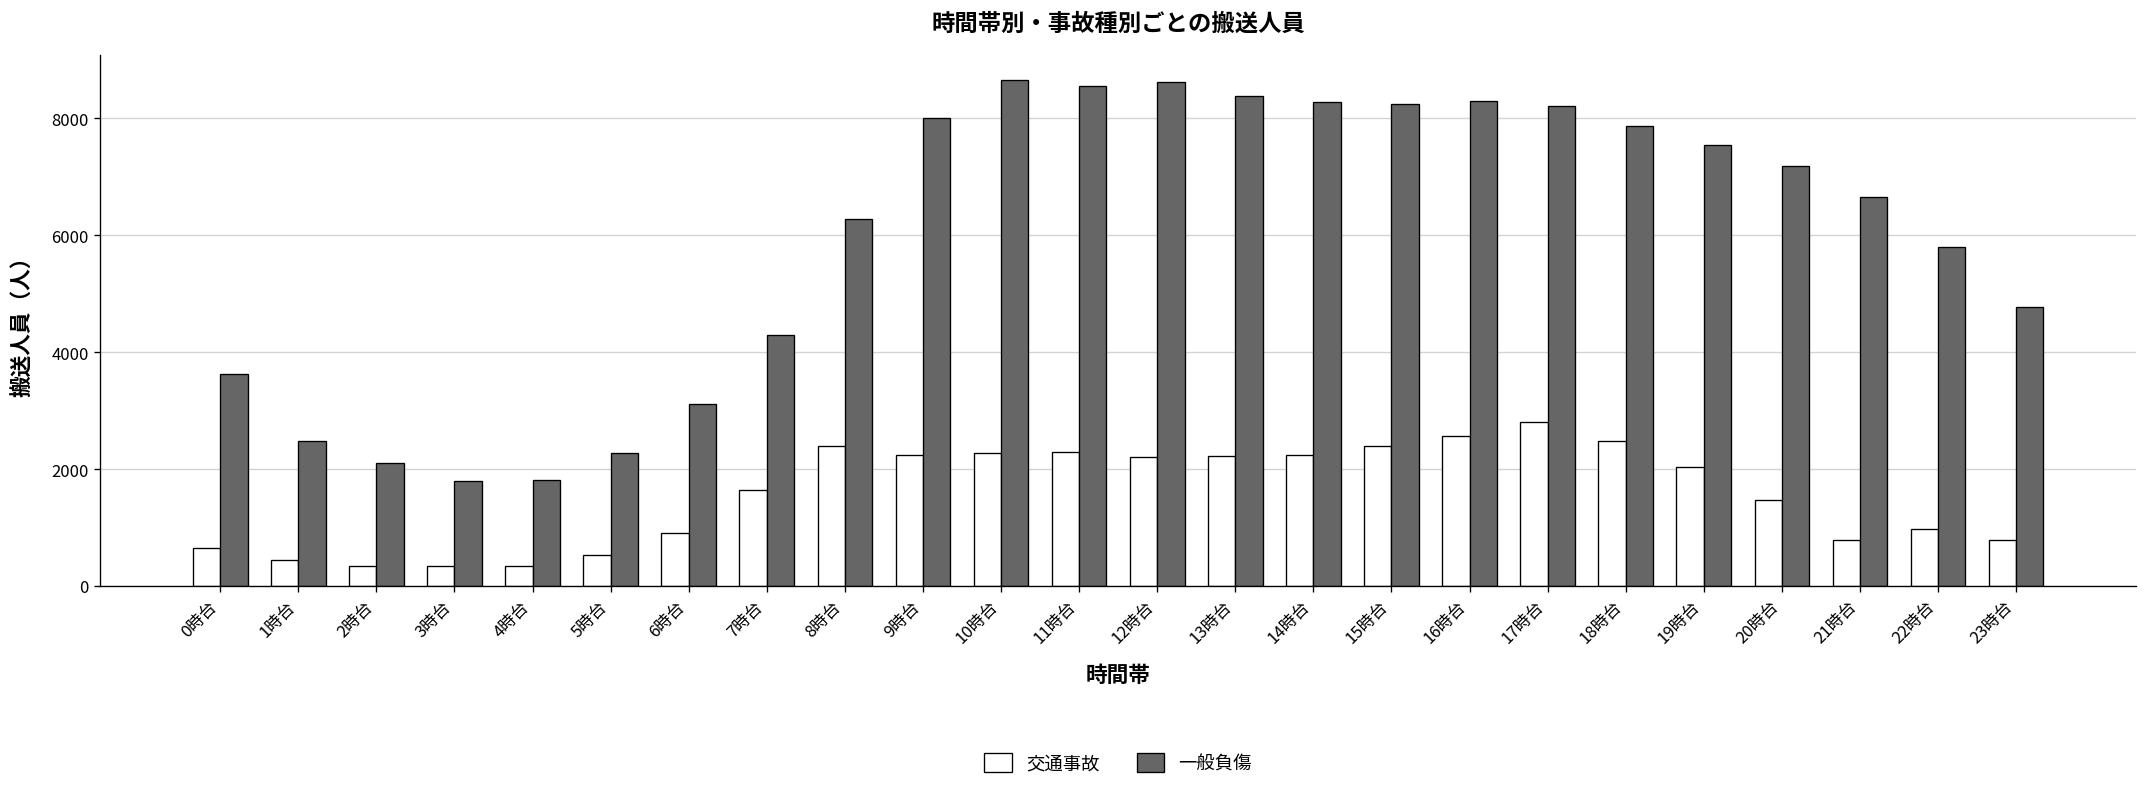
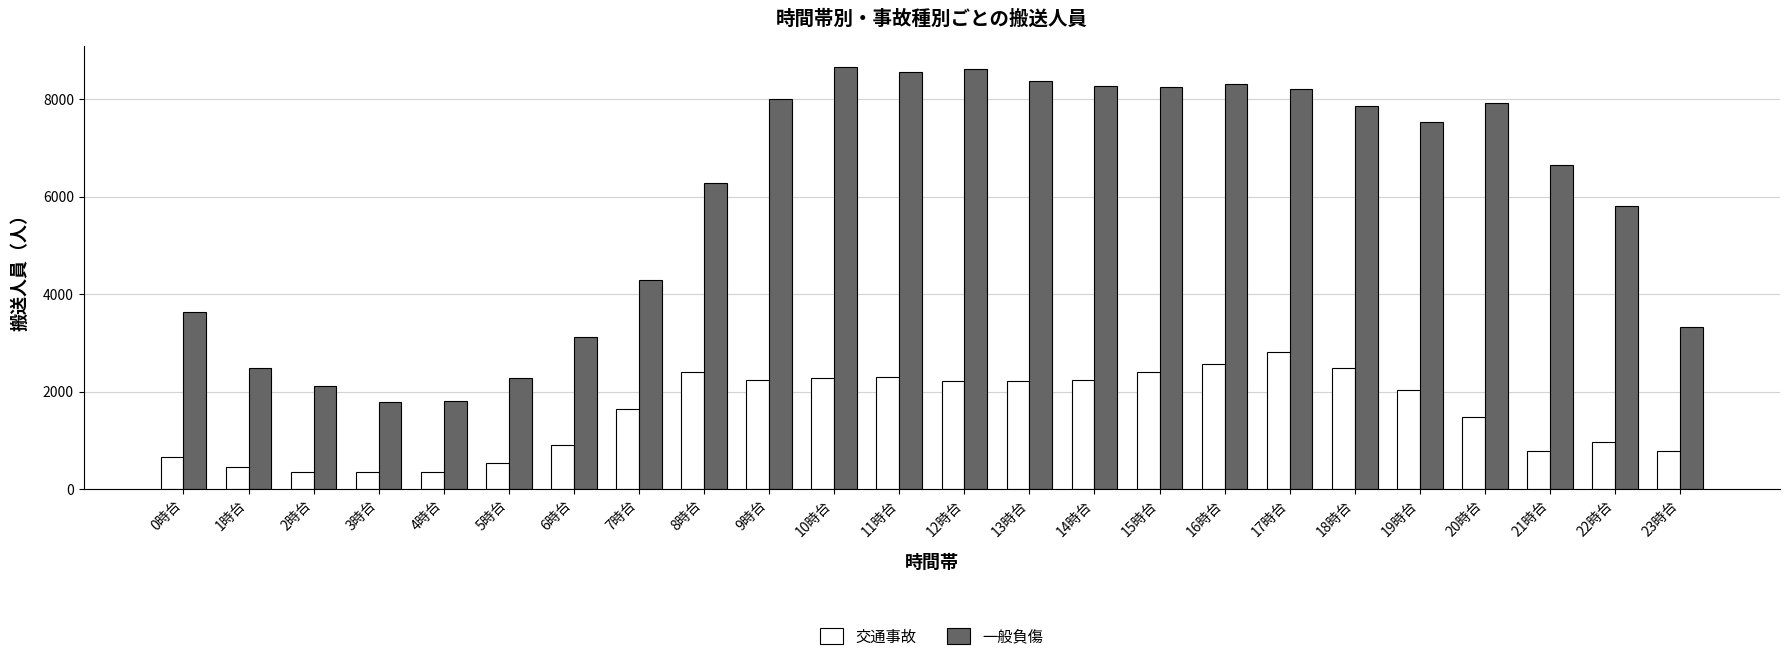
  {
    "交通事故": {
      "0時台": 700,
      "1時台": 500,
      "2時台": 400,
      "3時台": 300,
      "4時台": 400,
      "5時台": 500,
      "6時台": 900,
      "7時台": 1600,
      "8時台": 2400,
      "9時台": 2200,
      "10時台": 2300,
      "11時台": 2300,
      "12時台": 2200,
      "13時台": 2200,
      "14時台": 2200,
      "15時台": 2400,
      "16時台": 2600,
      "17時台": 2800,
      "18時台": 2500,
      "19時台": 2000,
      "20時台": 1500,
      "21時台": 800,
      "22時台": 1000,
      "23時台": 800
    },
    "一般負傷": {
      "0時台": 3600,
      "1時台": 2500,
      "2時台": 2100,
      "3時台": 1800,
      "4時台": 1800,
      "5時台": 2300,
      "6時台": 3100,
      "7時台": 4300,
      "8時台": 6300,
      "9時台": 8000,
      "10時台": 8700,
      "11時台": 8600,
      "12時台": 8600,
      "13時台": 8400,
      "14時台": 8300,
      "15時台": 8300,
      "16時台": 8300,
      "17時台": 8200,
      "18時台": 7900,
      "19時台": 7500,
-     "20時台": 7200,
+     "20時台": 7900,
      "21時台": 6700,
      "22時台": 5800,
-     "23時台": 4800
+     "23時台": 3300
    }
  }
